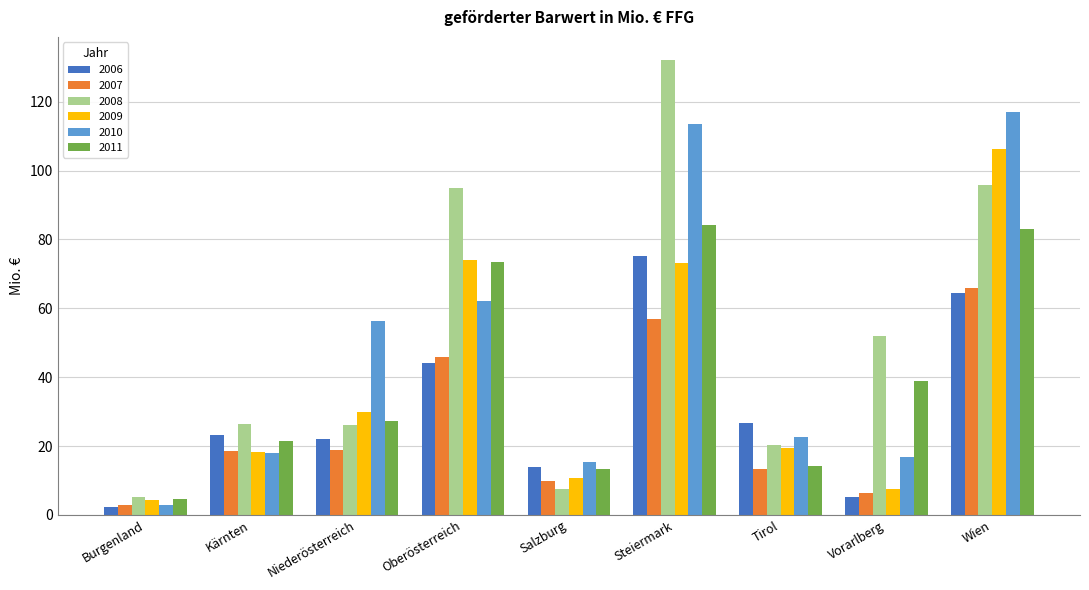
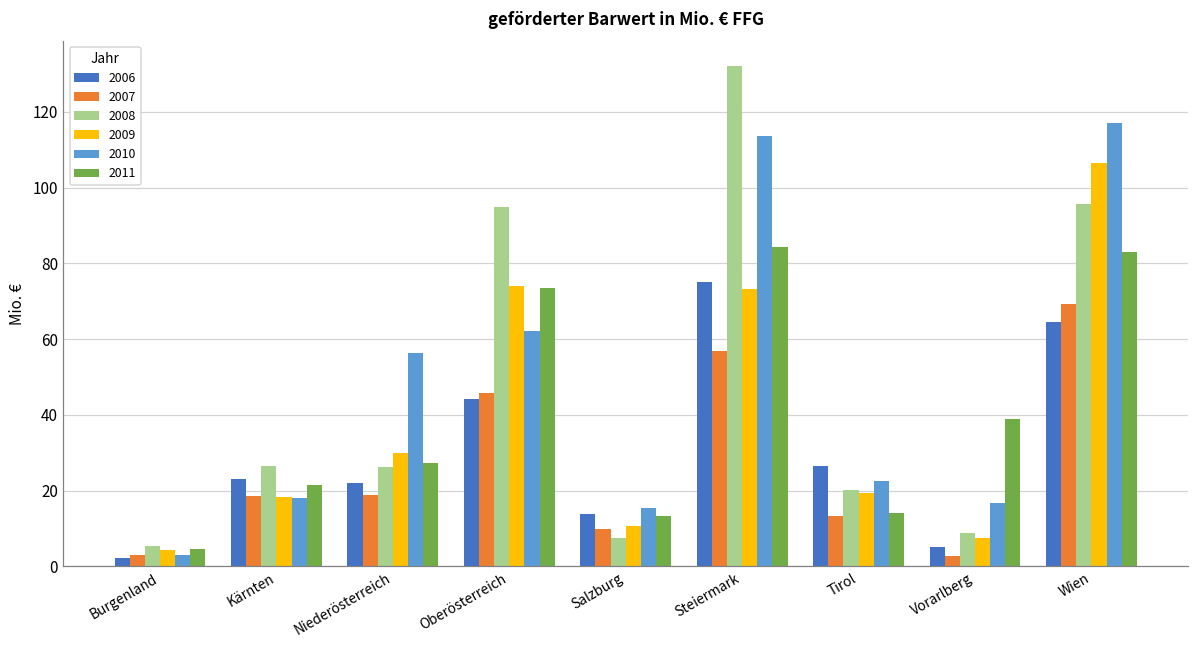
  {
    "2007": {
      "Burgenland": 3,
      "Kärnten": 19,
      "Niederösterreich": 19,
      "Oberösterreich": 46,
      "Salzburg": 10,
      "Steiermark": 57,
      "Tirol": 13,
-     "Vorarlberg": 6,
-     "Wien": 66
+     "Vorarlberg": 3,
+     "Wien": 69
    },
    "2008": {
      "Burgenland": 5,
      "Kärnten": 27,
      "Niederösterreich": 26,
      "Oberösterreich": 95,
      "Salzburg": 8,
      "Steiermark": 132,
      "Tirol": 20,
-     "Vorarlberg": 52,
+     "Vorarlberg": 9,
      "Wien": 96
    },
    "2009": {
      "Burgenland": 4,
      "Kärnten": 18,
      "Niederösterreich": 30,
      "Oberösterreich": 74,
      "Salzburg": 11,
      "Steiermark": 73,
      "Tirol": 19,
      "Vorarlberg": 7,
      "Wien": 106
    },
    "2011": {
      "Burgenland": 5,
      "Kärnten": 21,
      "Niederösterreich": 27,
      "Oberösterreich": 74,
      "Salzburg": 13,
      "Steiermark": 84,
      "Tirol": 14,
      "Vorarlberg": 39,
      "Wien": 83
    }
  }
